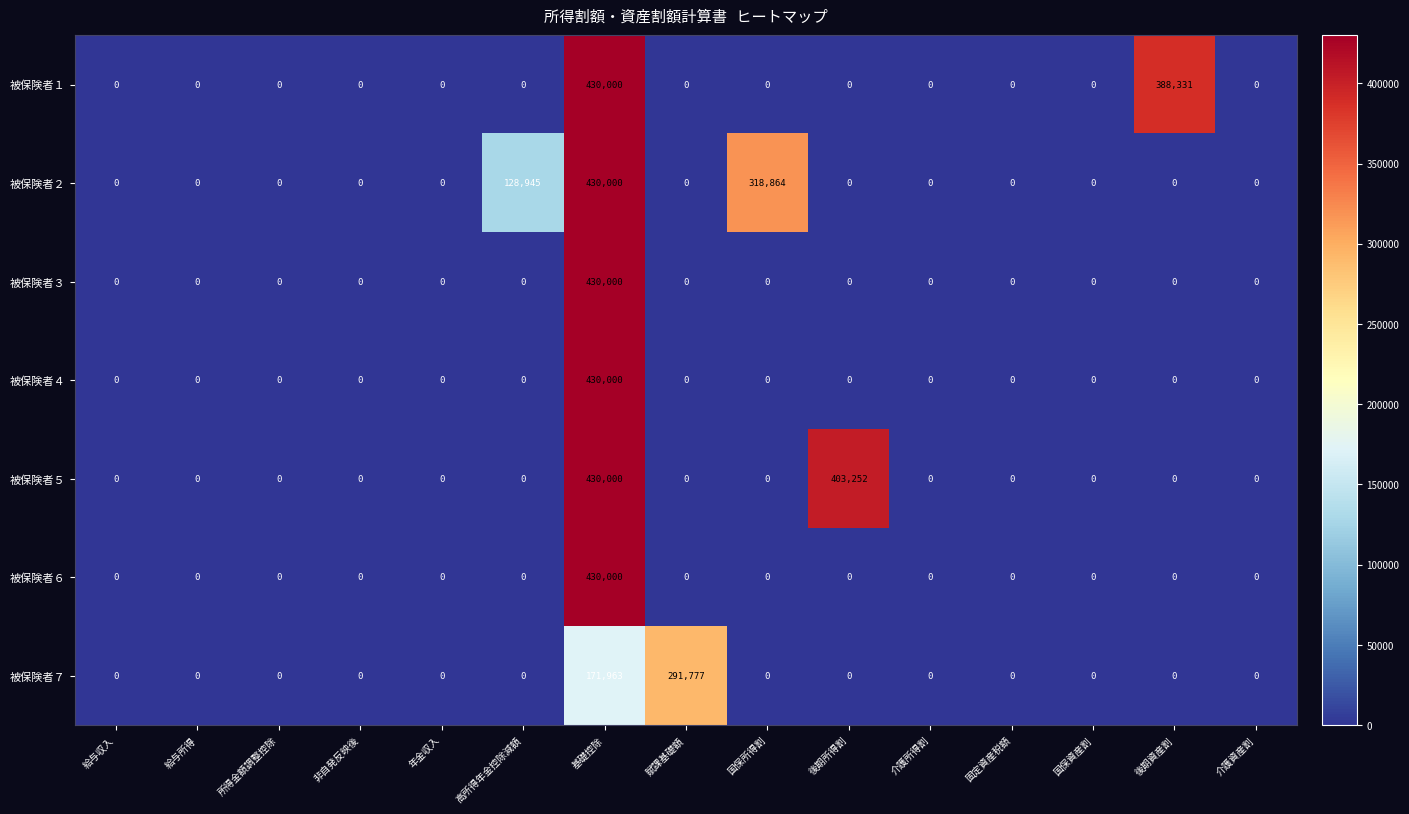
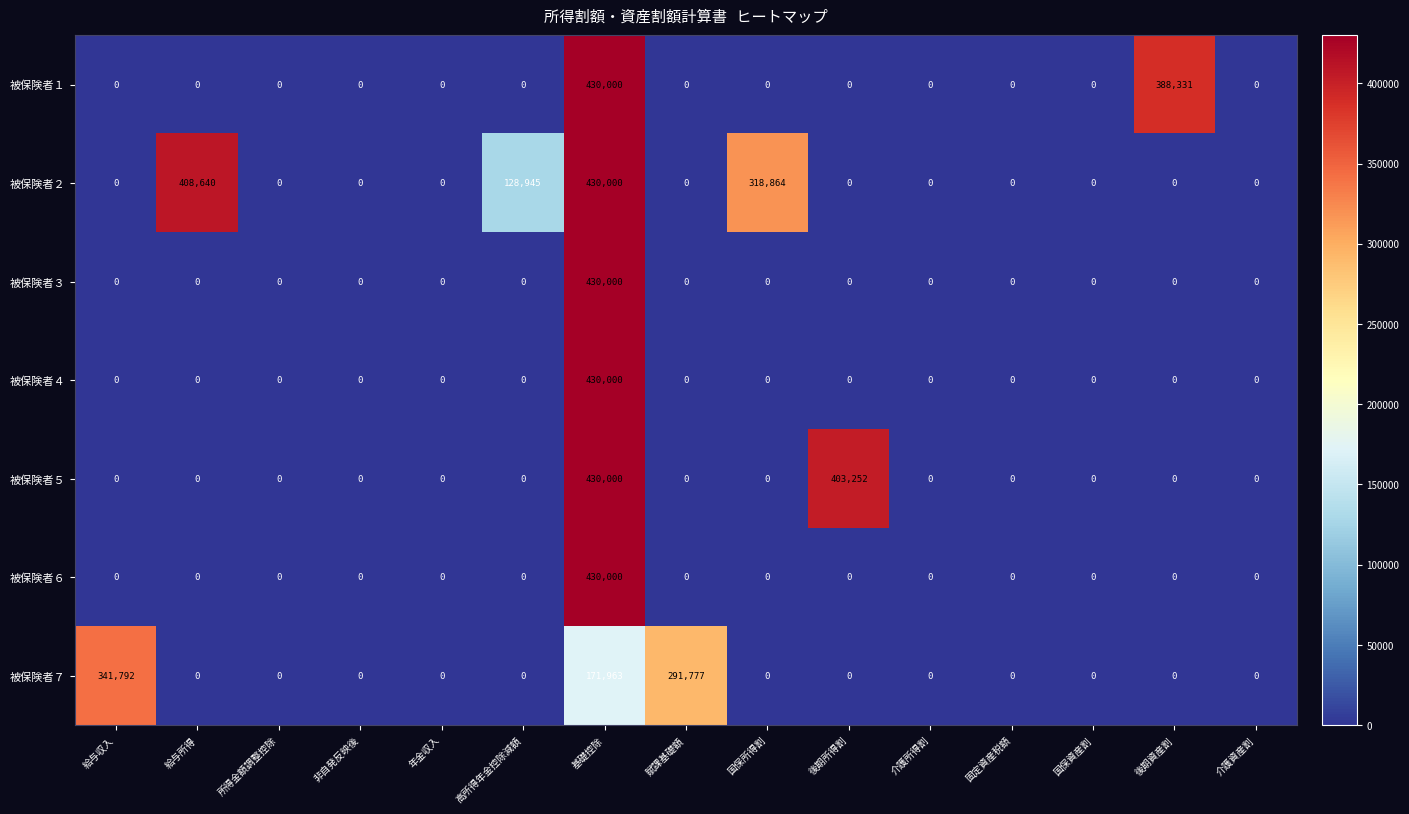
  {
    "被保険者１": {
      "給与収入": "0",
      "給与所得": "0",
      "所得金額調整控除": "0",
      "非自発反映後": "0",
      "年金収入": "0",
      "高所得年金控除減額": "0",
      "基礎控除": "430,000",
      "賦課基礎額": "0",
      "国保所得割": "0",
      "後期所得割": "0",
      "介護所得割": "0",
      "固定資産税額": "0",
      "国保資産割": "0",
      "後期資産割": "388,331",
      "介護資産割": "0"
    },
    "被保険者２": {
      "給与収入": "0",
-     "給与所得": "0",
+     "給与所得": "408,640",
      "所得金額調整控除": "0",
      "非自発反映後": "0",
      "年金収入": "0",
      "高所得年金控除減額": "128,945",
      "基礎控除": "430,000",
      "賦課基礎額": "0",
      "国保所得割": "318,864",
      "後期所得割": "0",
      "介護所得割": "0",
      "固定資産税額": "0",
      "国保資産割": "0",
      "後期資産割": "0",
      "介護資産割": "0"
    },
    "被保険者３": {
      "給与収入": "0",
      "給与所得": "0",
      "所得金額調整控除": "0",
      "非自発反映後": "0",
      "年金収入": "0",
      "高所得年金控除減額": "0",
      "基礎控除": "430,000",
      "賦課基礎額": "0",
      "国保所得割": "0",
      "後期所得割": "0",
      "介護所得割": "0",
      "固定資産税額": "0",
      "国保資産割": "0",
      "後期資産割": "0",
      "介護資産割": "0"
    },
    "被保険者４": {
      "給与収入": "0",
      "給与所得": "0",
      "所得金額調整控除": "0",
      "非自発反映後": "0",
      "年金収入": "0",
      "高所得年金控除減額": "0",
      "基礎控除": "430,000",
      "賦課基礎額": "0",
      "国保所得割": "0",
      "後期所得割": "0",
      "介護所得割": "0",
      "固定資産税額": "0",
      "国保資産割": "0",
      "後期資産割": "0",
      "介護資産割": "0"
    },
    "被保険者５": {
      "給与収入": "0",
      "給与所得": "0",
      "所得金額調整控除": "0",
      "非自発反映後": "0",
      "年金収入": "0",
      "高所得年金控除減額": "0",
      "基礎控除": "430,000",
      "賦課基礎額": "0",
      "国保所得割": "0",
      "後期所得割": "403,252",
      "介護所得割": "0",
      "固定資産税額": "0",
      "国保資産割": "0",
      "後期資産割": "0",
      "介護資産割": "0"
    },
    "被保険者６": {
      "給与収入": "0",
      "給与所得": "0",
      "所得金額調整控除": "0",
      "非自発反映後": "0",
      "年金収入": "0",
      "高所得年金控除減額": "0",
      "基礎控除": "430,000",
      "賦課基礎額": "0",
      "国保所得割": "0",
      "後期所得割": "0",
      "介護所得割": "0",
      "固定資産税額": "0",
      "国保資産割": "0",
      "後期資産割": "0",
      "介護資産割": "0"
    },
    "被保険者７": {
-     "給与収入": "0",
+     "給与収入": "341,792",
      "給与所得": "0",
      "所得金額調整控除": "0",
      "非自発反映後": "0",
      "年金収入": "0",
      "高所得年金控除減額": "0",
      "賦課基礎額": "291,777",
      "国保所得割": "0",
      "後期所得割": "0",
      "介護所得割": "0",
      "固定資産税額": "0",
      "国保資産割": "0",
      "後期資産割": "0",
      "介護資産割": "0"
    }
  }
